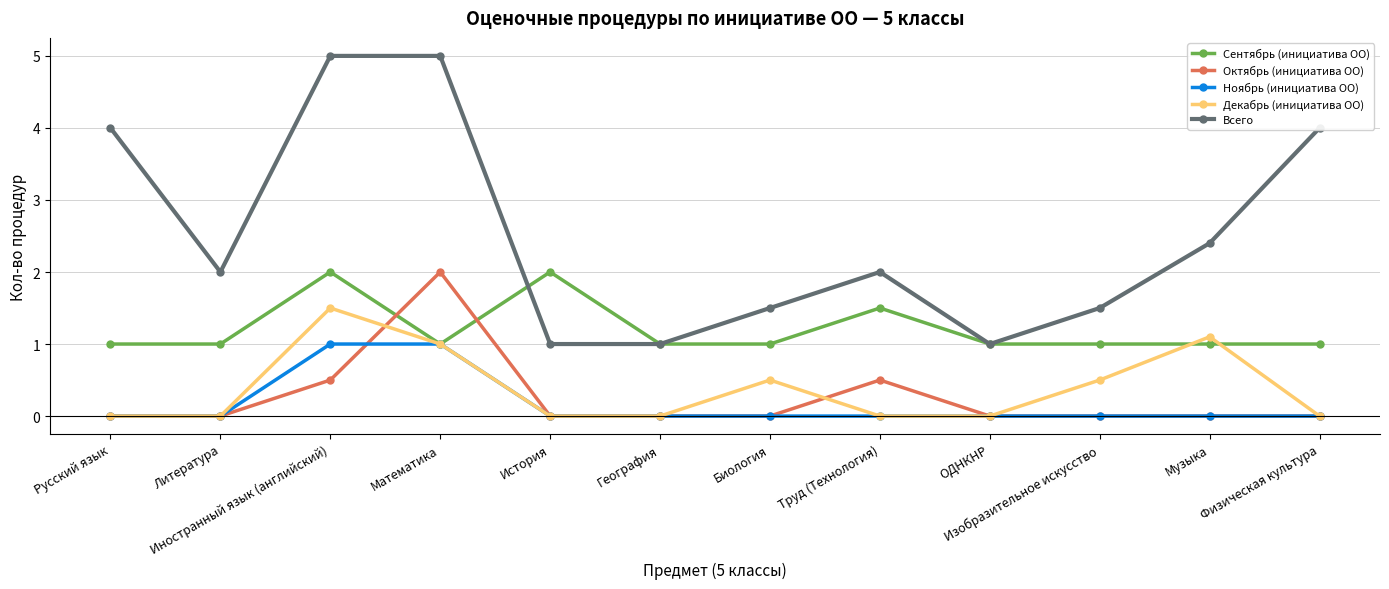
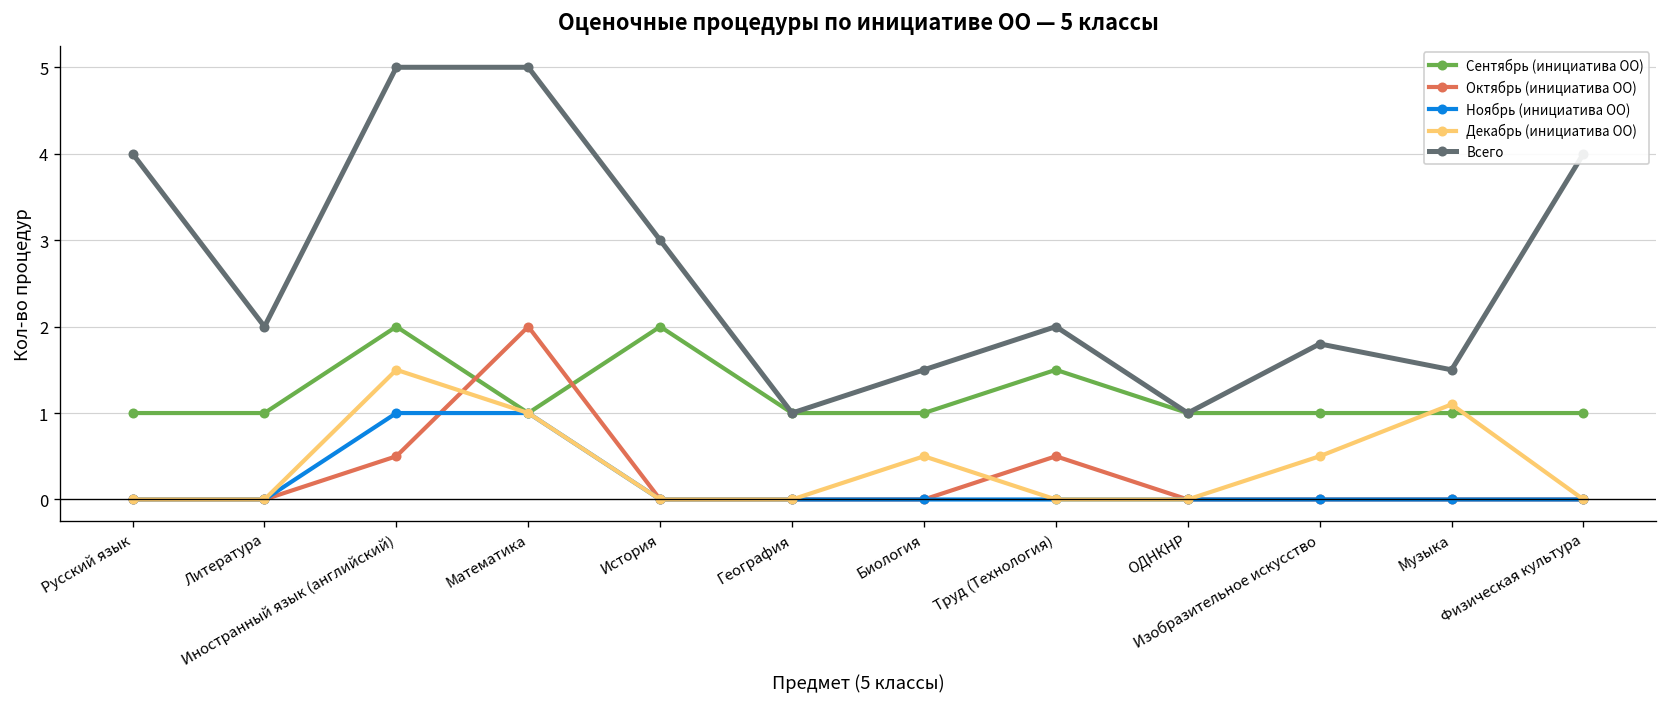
  {
    "Сентябрь (инициатива ОО)": {
      "Русский язык": 1.0,
      "Литература": 1.0,
      "Иностранный язык (английский)": 2.0,
      "История": 2.0,
      "Биология": 1.0,
      "Труд (Технология)": 1.5,
      "Изобразительное искусство": 1.0,
      "Музыка": 1.0,
      "Физическая культура": 1.0
    },
    "Октябрь (инициатива ОО)": {
      "Иностранный язык (английский)": 0.5,
      "Математика": 2.0,
      "Труд (Технология)": 0.5
    },
    "Ноябрь (инициатива ОО)": {
      "Иностранный язык (английский)": 1.0
    },
    "Декабрь (инициатива ОО)": {
      "Иностранный язык (английский)": 1.5,
      "Биология": 0.5,
      "Изобразительное искусство": 0.5,
      "Музыка": 1.1
    },
    "Всего": {
      "Русский язык": 4.0,
      "Литература": 2.0,
      "Иностранный язык (английский)": 5.0,
      "Математика": 5.0,
-     "История": 1,
+     "История": 3,
      "Биология": 1.5,
      "Труд (Технология)": 2.0,
-     "Изобразительное искусство": 1.5,
-     "Музыка": 2.4
+     "Изобразительное искусство": 1.8,
+     "Музыка": 1.5
    }
  }
